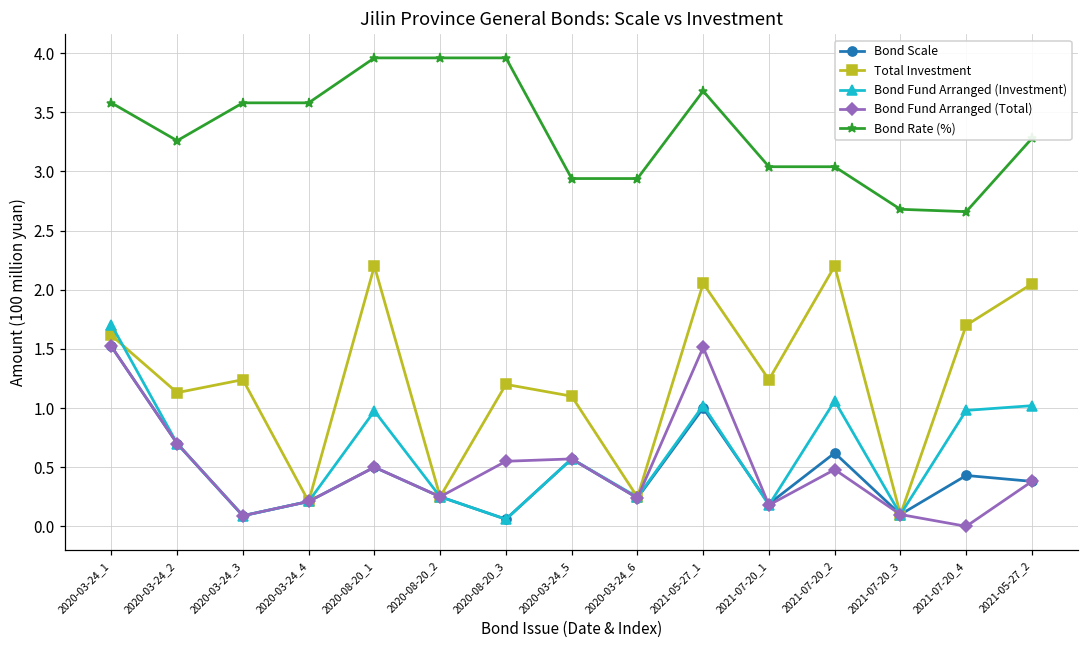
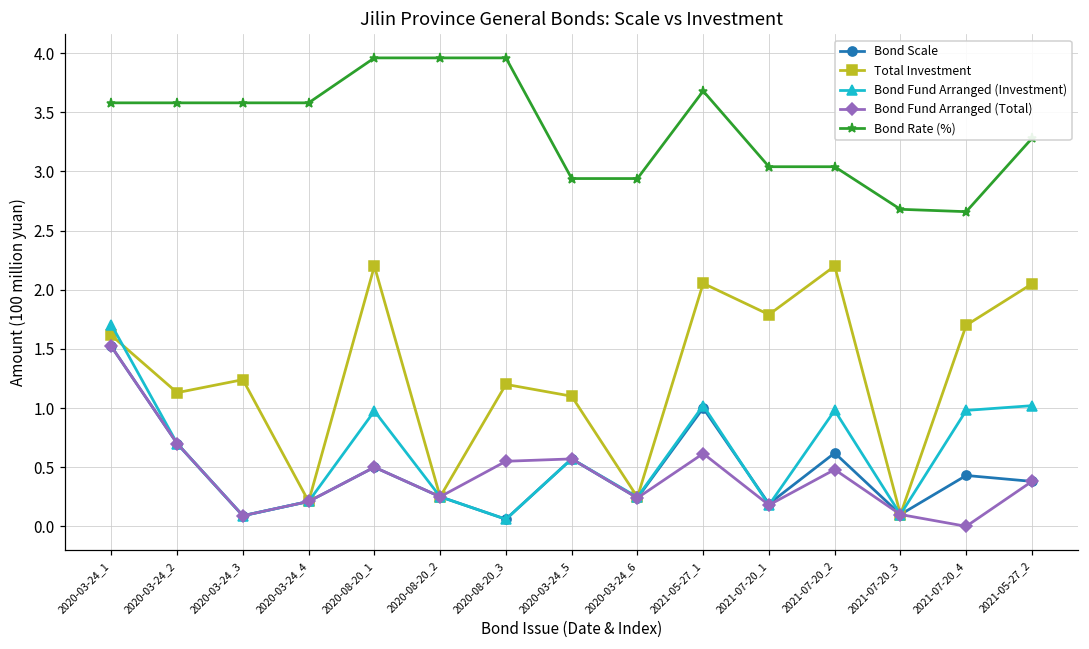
  {
    "Bond Scale": {
      "2021-07-20_2": 0.62,
      "2021-07-20_4": 0.43
    },
    "Total Investment": {
      "2020-03-24_1": 1.61,
      "2020-03-24_2": 1.13,
      "2020-03-24_3": 1.24,
      "2020-08-20_1": 2.20,
      "2020-08-20_3": 1.20,
      "2020-03-24_5": 1.10,
      "2021-05-27_1": 2.05,
-     "2021-07-20_1": 1.24,
+     "2021-07-20_1": 1.79,
      "2021-07-20_2": 2.20,
      "2021-07-20_4": 1.70,
      "2021-05-27_2": 2.05
    },
    "Bond Fund Arranged (Investment)": {
      "2020-03-24_1": 1.70,
      "2020-08-20_1": 0.98,
-     "2021-07-20_2": 1.06,
+     "2021-07-20_2": 0.98,
      "2021-07-20_4": 0.98,
      "2021-05-27_2": 1.02
    },
    "Bond Fund Arranged (Total)": {
      "2020-08-20_3": 0.55,
-     "2021-05-27_1": 1.51,
+     "2021-05-27_1": 0.62,
      "2021-07-20_2": 0.48,
      "2021-07-20_4": 0.00
    },
    "Bond Rate (%)": {
      "2020-03-24_1": 3.58,
-     "2020-03-24_2": 3.26,
+     "2020-03-24_2": 3.58,
      "2020-03-24_3": 3.58,
      "2020-03-24_4": 3.58,
      "2020-08-20_1": 3.96,
      "2020-08-20_2": 3.96,
      "2020-08-20_3": 3.96,
      "2020-03-24_5": 2.94,
      "2020-03-24_6": 2.94,
      "2021-05-27_1": 3.68,
      "2021-07-20_1": 3.04,
      "2021-07-20_2": 3.04,
      "2021-07-20_3": 2.68,
      "2021-07-20_4": 2.66,
      "2021-05-27_2": 3.28
    }
  }
